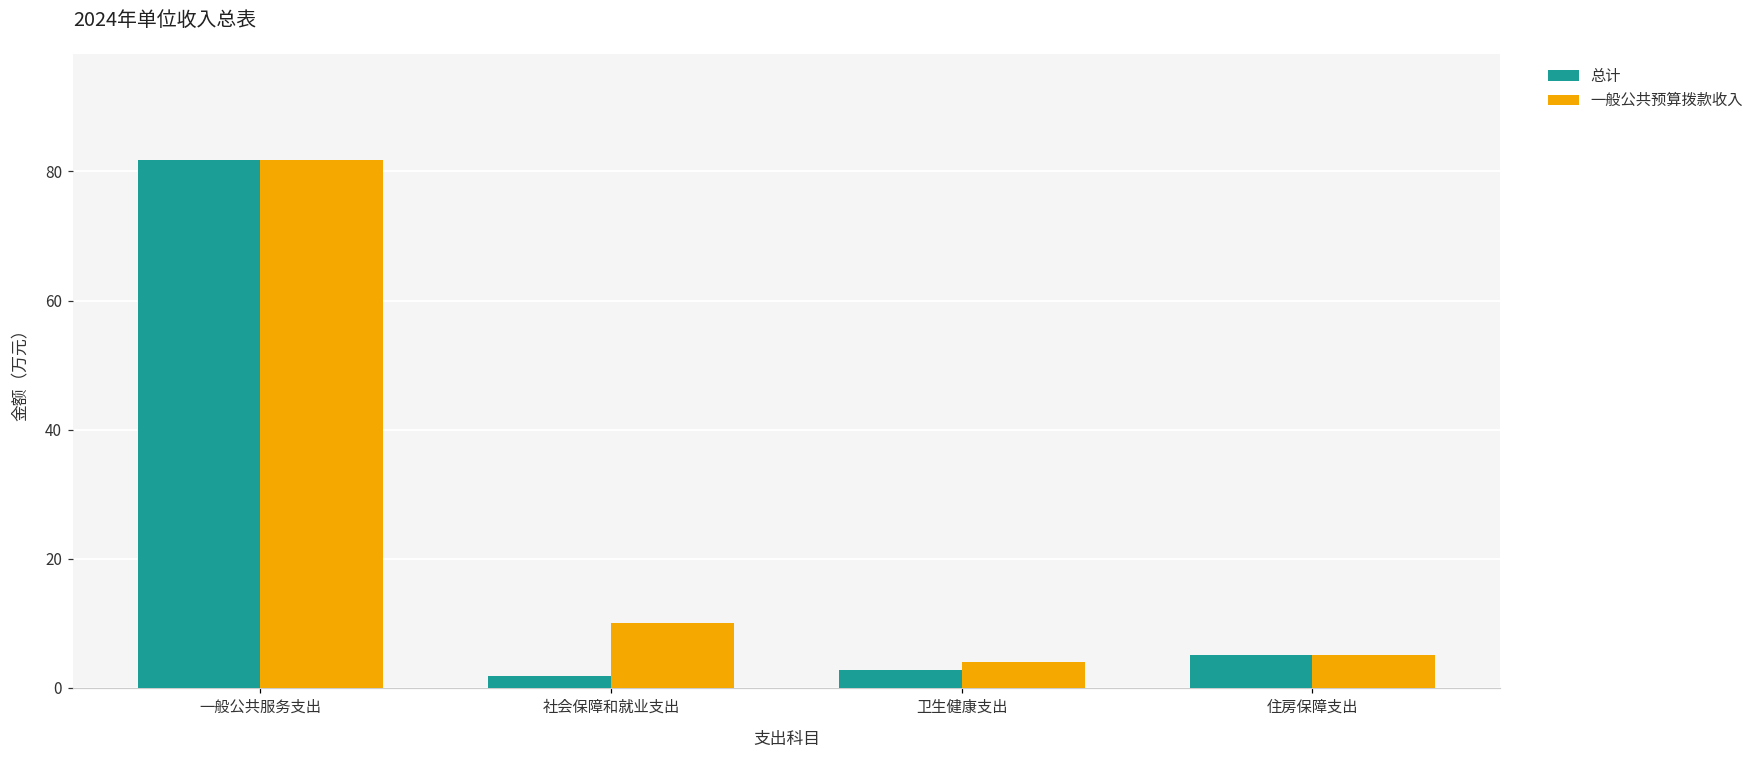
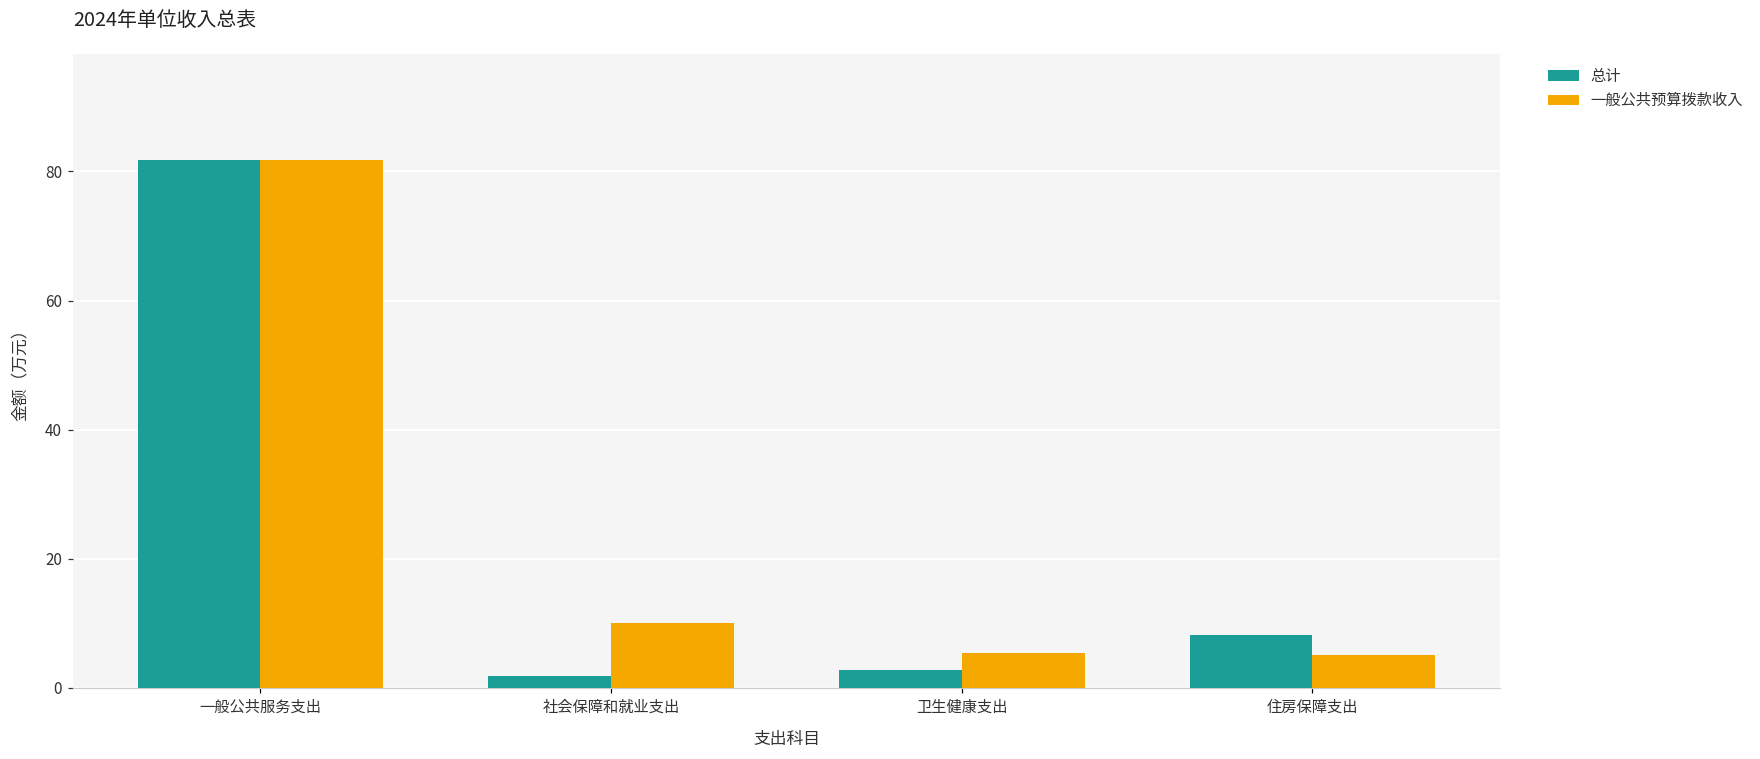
  {
    "总计": {
      "一般公共服务支出": 82,
      "社会保障和就业支出": 2,
      "卫生健康支出": 3,
-     "住房保障支出": 5
+     "住房保障支出": 8
    },
    "一般公共预算拨款收入": {
      "一般公共服务支出": 82,
      "社会保障和就业支出": 10,
-     "卫生健康支出": 4,
+     "卫生健康支出": 5,
      "住房保障支出": 5
    }
  }
